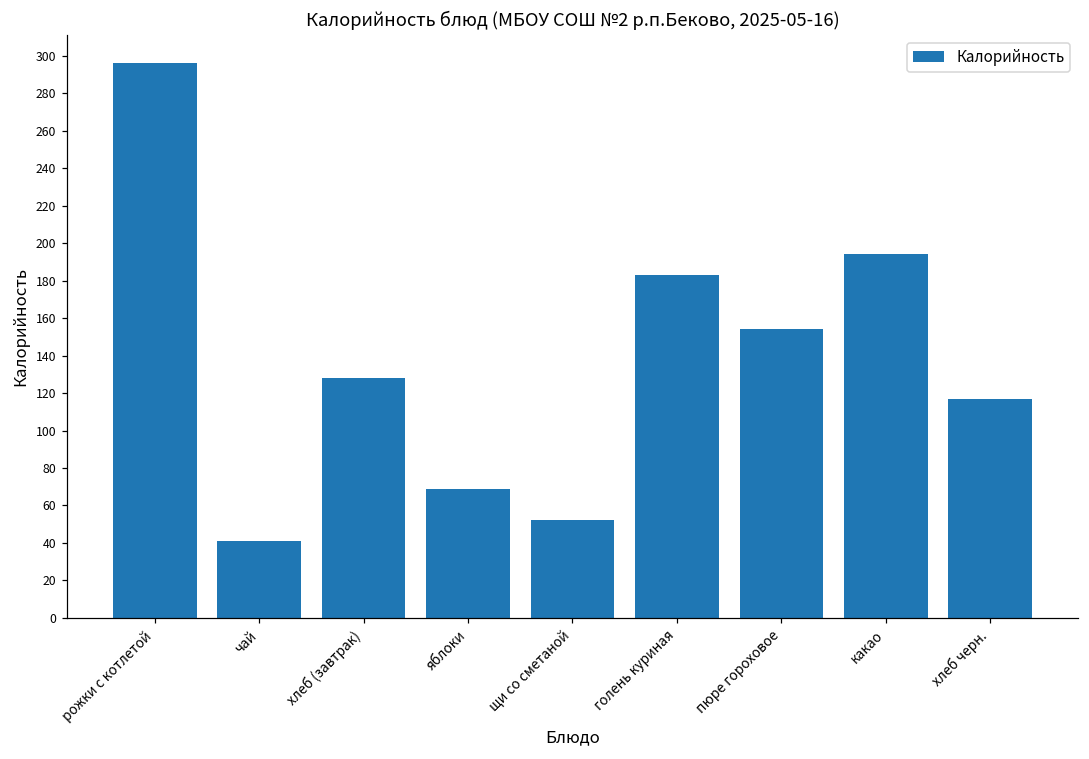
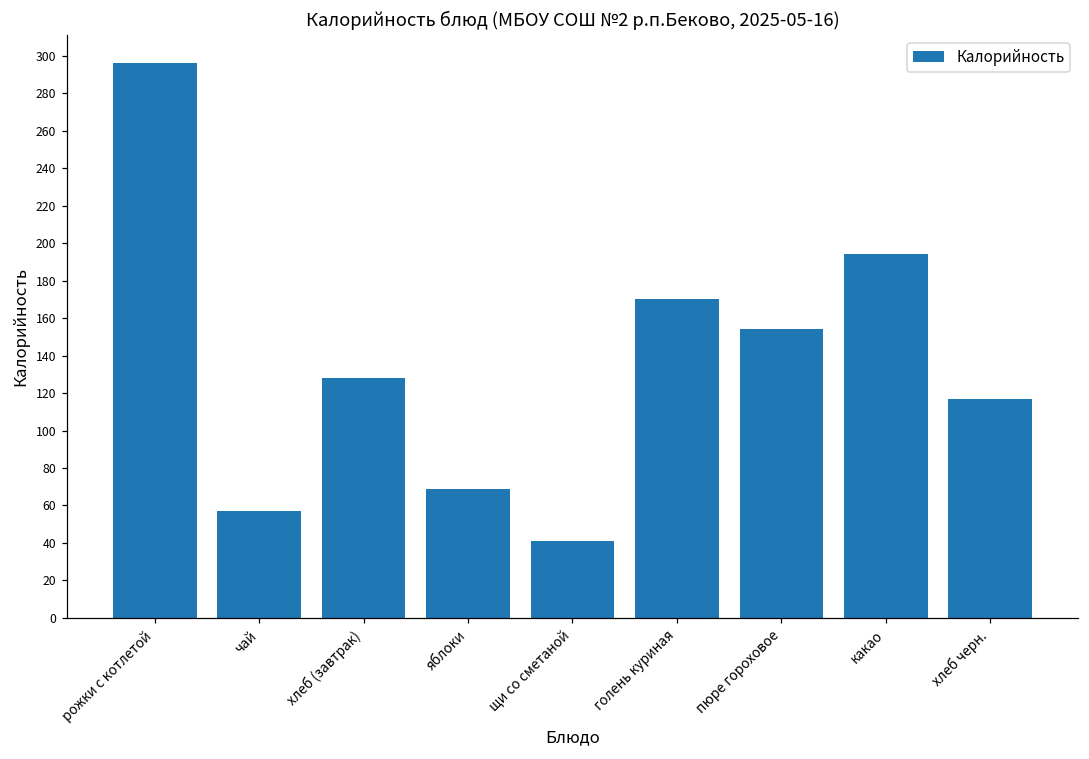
  {
    "рожки с котлетой": 296,
-   "чай": 41,
+   "чай": 57,
    "хлеб (завтрак)": 128,
    "яблоки": 69,
-   "щи со сметаной": 52,
-   "голень куриная": 183,
+   "щи со сметаной": 41,
+   "голень куриная": 170,
    "пюре гороховое": 154,
    "какао": 194,
    "хлеб черн.": 117
  }
